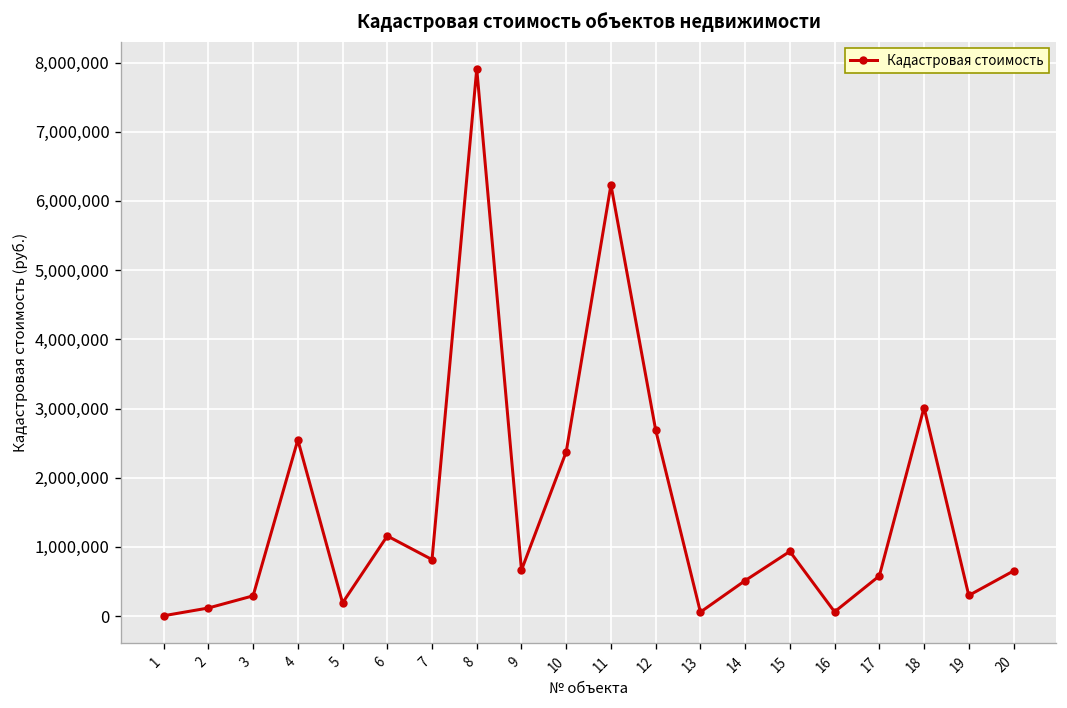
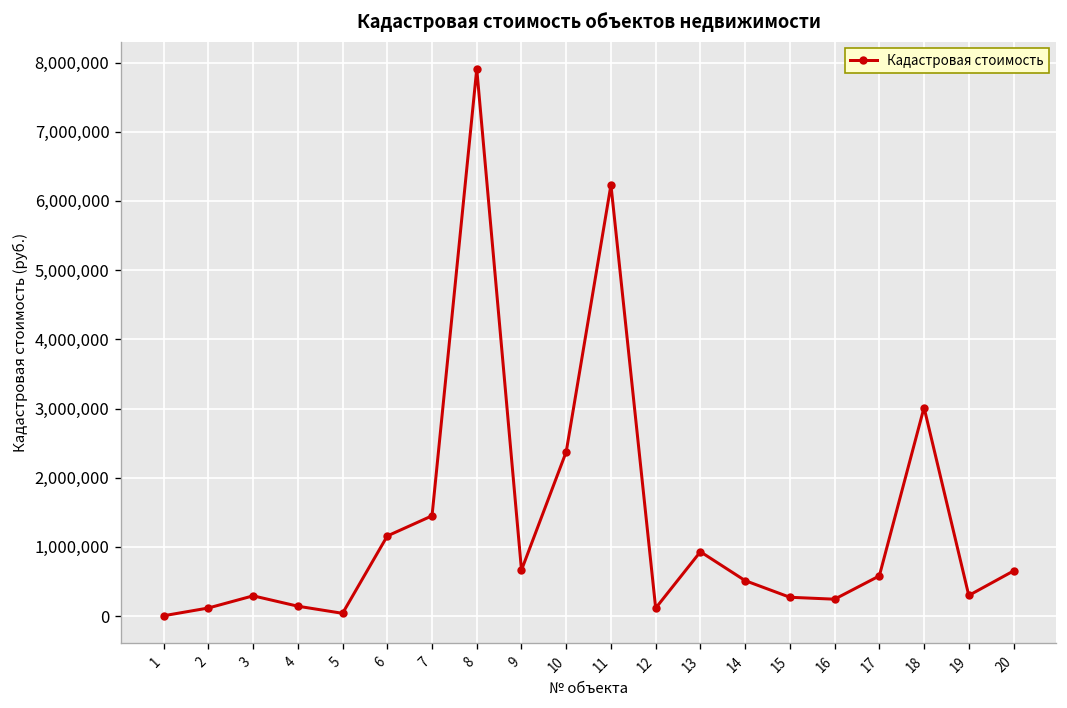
  {
    "1": "0",
    "2": "100,000",
    "3": "300,000",
-   "4": "2,500,000",
-   "5": "200,000",
+   "4": "100,000",
+   "5": "0",
    "6": "1,200,000",
-   "7": "800,000",
+   "7": "1,400,000",
    "8": "7,900,000",
    "9": "700,000",
    "10": "2,400,000",
    "11": "6,200,000",
-   "12": "2,700,000",
-   "13": "100,000",
+   "12": "100,000",
+   "13": "900,000",
    "14": "500,000",
-   "15": "900,000",
-   "16": "100,000",
+   "15": "300,000",
+   "16": "200,000",
    "17": "600,000",
    "18": "3,000,000",
    "19": "300,000",
    "20": "700,000"
  }
